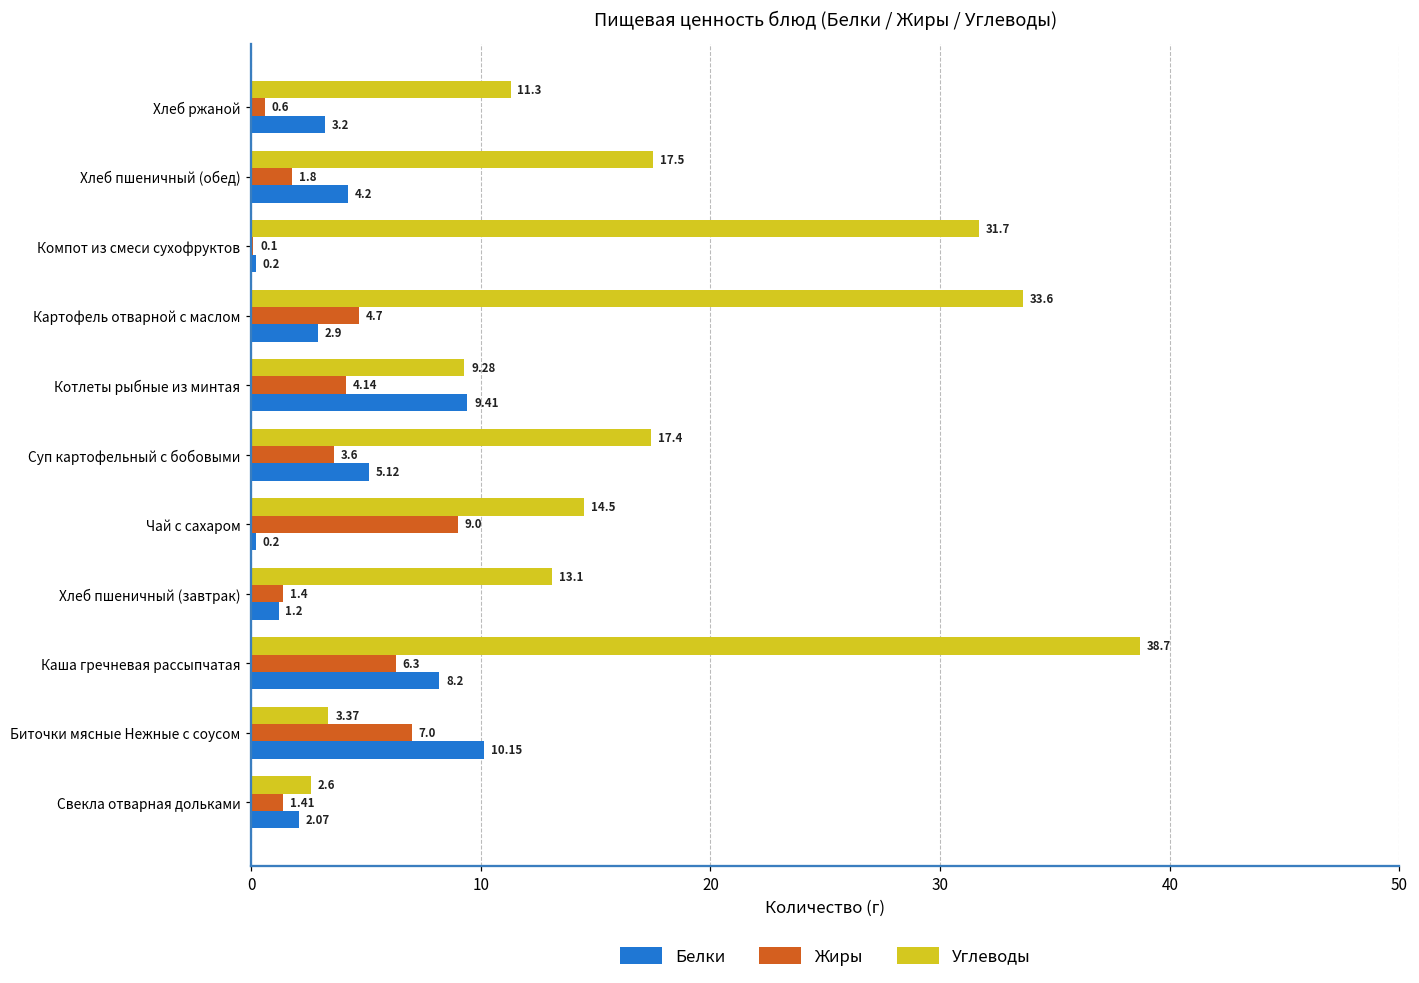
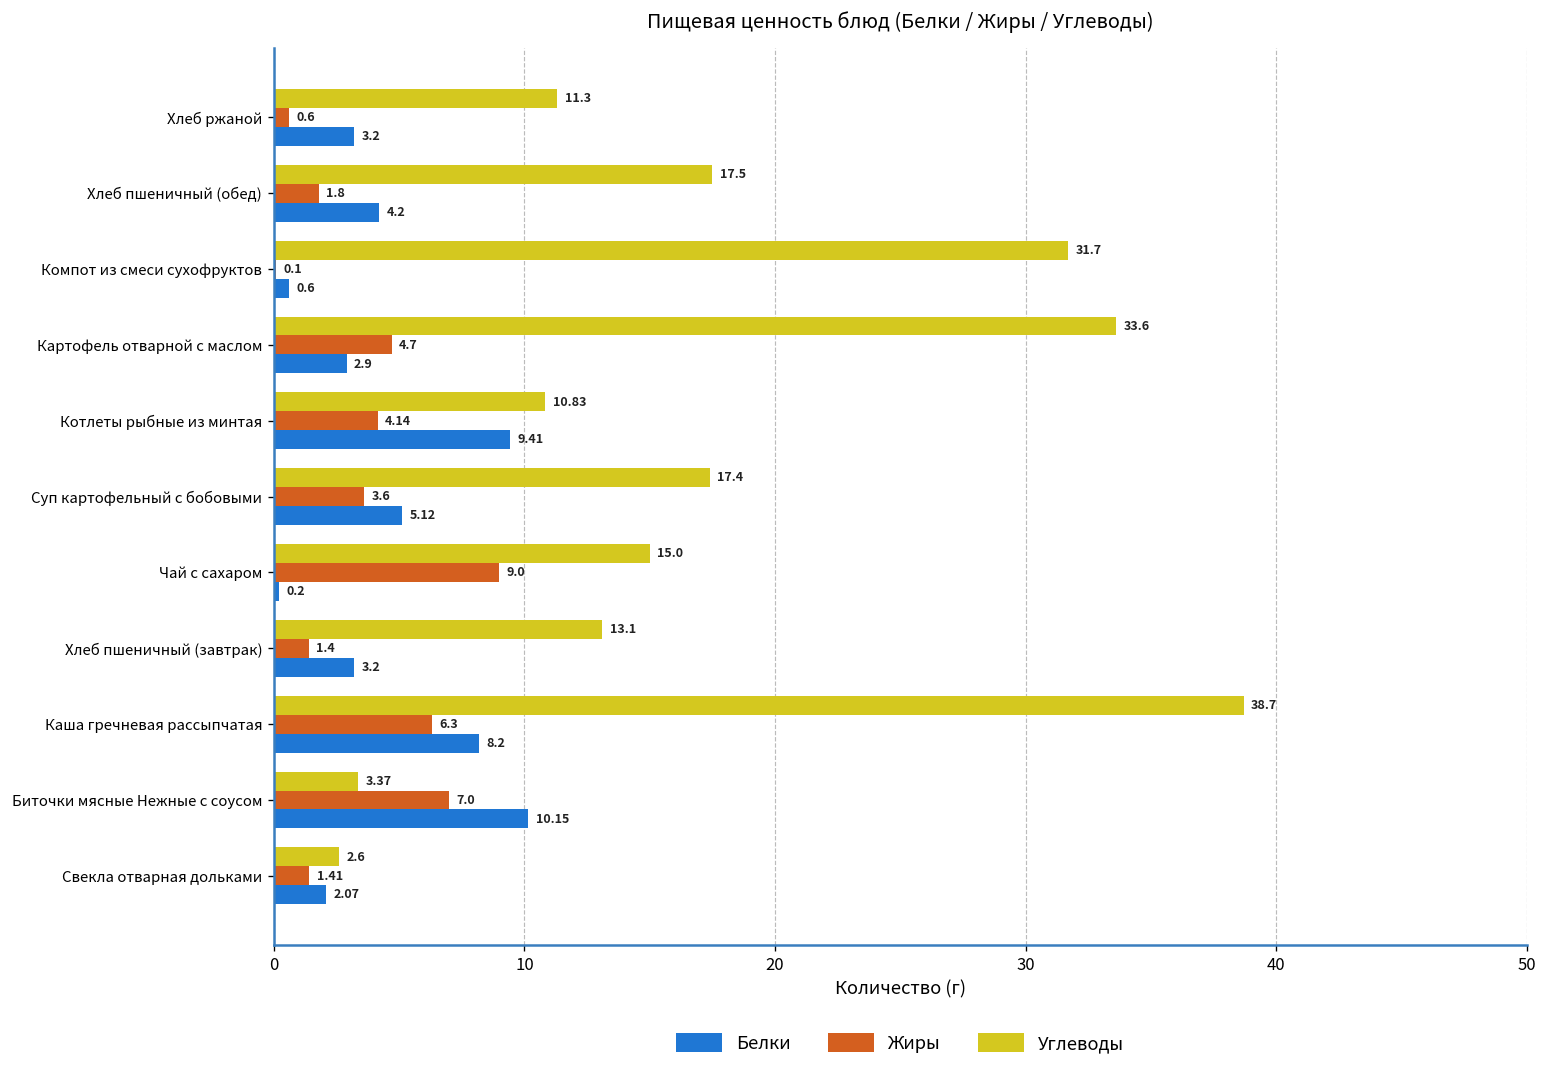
  {
    "Белки": {
      "Хлеб ржаной": 3.2,
      "Хлеб пшеничный (обед)": 4.2,
-     "Компот из смеси сухофруктов": 0.2,
+     "Компот из смеси сухофруктов": 0.6,
      "Картофель отварной с маслом": 2.9,
      "Котлеты рыбные из минтая": 9.41,
      "Суп картофельный с бобовыми": 5.12,
      "Чай с сахаром": 0.2,
-     "Хлеб пшеничный (завтрак)": 1.2,
+     "Хлеб пшеничный (завтрак)": 3.2,
      "Каша гречневая рассыпчатая": 8.2,
      "Биточки мясные Нежные с соусом": 10.15,
      "Свекла отварная дольками": 2.07
    },
    "Жиры": {
      "Хлеб ржаной": 0.6,
      "Хлеб пшеничный (обед)": 1.8,
      "Компот из смеси сухофруктов": 0.1,
      "Картофель отварной с маслом": 4.7,
      "Котлеты рыбные из минтая": 4.14,
      "Суп картофельный с бобовыми": 3.6,
      "Чай с сахаром": 9.0,
      "Хлеб пшеничный (завтрак)": 1.4,
      "Каша гречневая рассыпчатая": 6.3,
      "Биточки мясные Нежные с соусом": 7.0,
      "Свекла отварная дольками": 1.41
    },
    "Углеводы": {
      "Хлеб ржаной": 11.3,
      "Хлеб пшеничный (обед)": 17.5,
      "Компот из смеси сухофруктов": 31.7,
      "Картофель отварной с маслом": 33.6,
-     "Котлеты рыбные из минтая": 9.28,
+     "Котлеты рыбные из минтая": 10.83,
      "Суп картофельный с бобовыми": 17.4,
-     "Чай с сахаром": 14.5,
+     "Чай с сахаром": 15.0,
      "Хлеб пшеничный (завтрак)": 13.1,
      "Каша гречневая рассыпчатая": 38.7,
      "Биточки мясные Нежные с соусом": 3.37,
      "Свекла отварная дольками": 2.6
    }
  }
